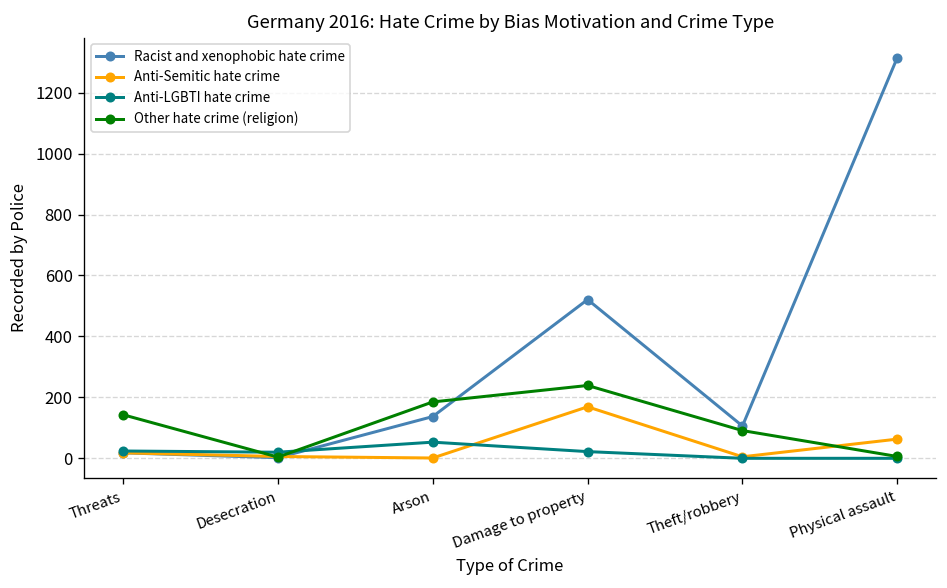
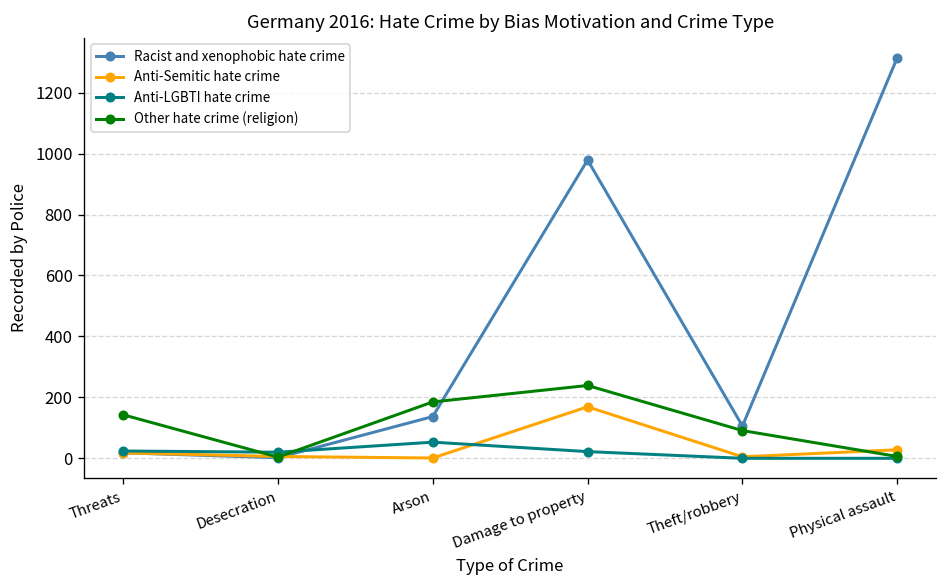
  {
    "Racist and xenophobic hate crime": {
      "Arson": 140,
-     "Damage to property": 520,
+     "Damage to property": 980,
      "Theft/robbery": 110,
      "Physical assault": 1320
    },
    "Anti-Semitic hate crime": {
      "Arson": 0,
      "Damage to property": 170,
-     "Physical assault": 60
+     "Physical assault": 30
    },
    "Anti-LGBTI hate crime": {
      "Desecration": 20,
      "Arson": 50,
      "Damage to property": 20
    },
    "Other hate crime (religion)": {
      "Threats": 140,
      "Arson": 190,
      "Damage to property": 240,
      "Theft/robbery": 90
    }
  }
